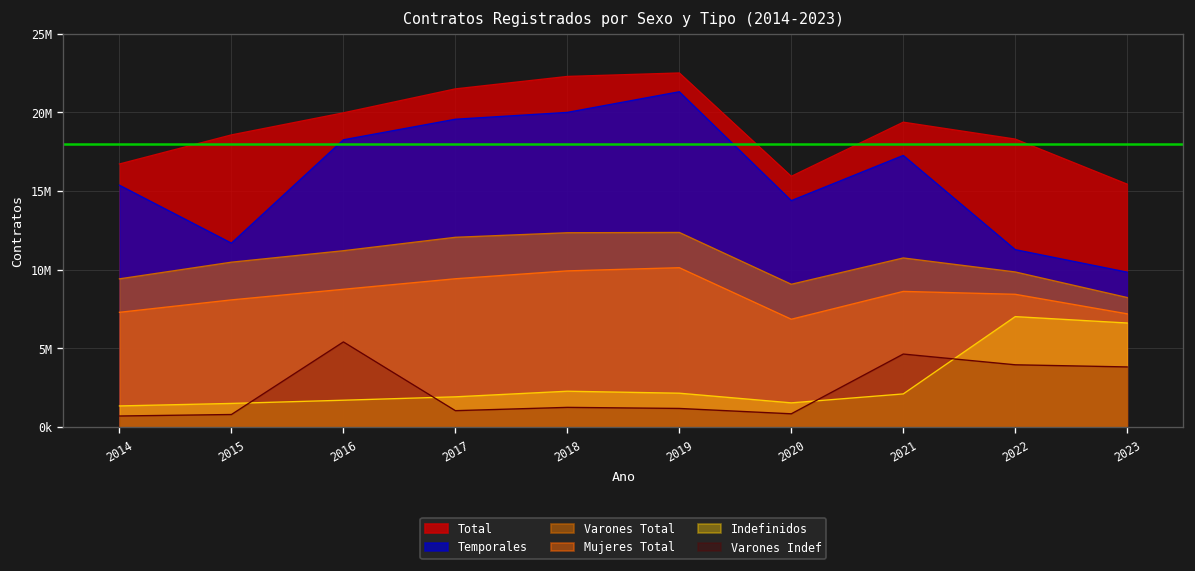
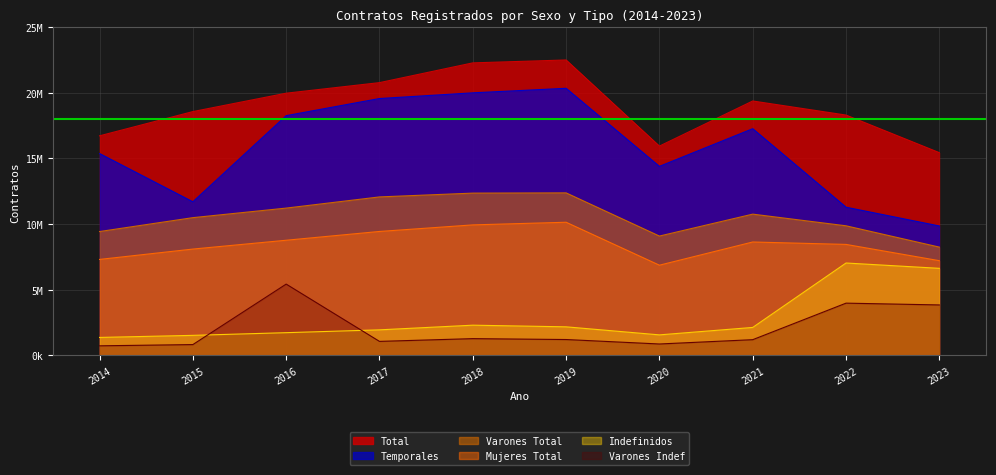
  {
    "Total": {
      "2014": 16700000,
      "2015": 18600000,
      "2016": 20000000,
-     "2017": 21500000,
+     "2017": 20800000,
      "2018": 22300000,
      "2019": 22500000,
      "2020": 15900000,
      "2021": 19400000,
      "2022": 18300000,
      "2023": 15400000
    },
    "Temporales": {
      "2014": 15400000,
      "2015": 11700000,
      "2016": 18300000,
      "2017": 19600000,
      "2018": 20000000,
-     "2019": 21300000,
+     "2019": 20400000,
      "2020": 14400000,
      "2021": 17300000,
      "2022": 11300000,
      "2023": 9900000
    },
    "Varones Indef": {
      "2014": 700000,
      "2015": 800000,
      "2016": 5400000,
      "2017": 1000000,
      "2018": 1300000,
      "2019": 1200000,
      "2020": 900000,
-     "2021": 4600000,
+     "2021": 1200000,
      "2022": 4000000,
      "2023": 3800000
    }
  }
